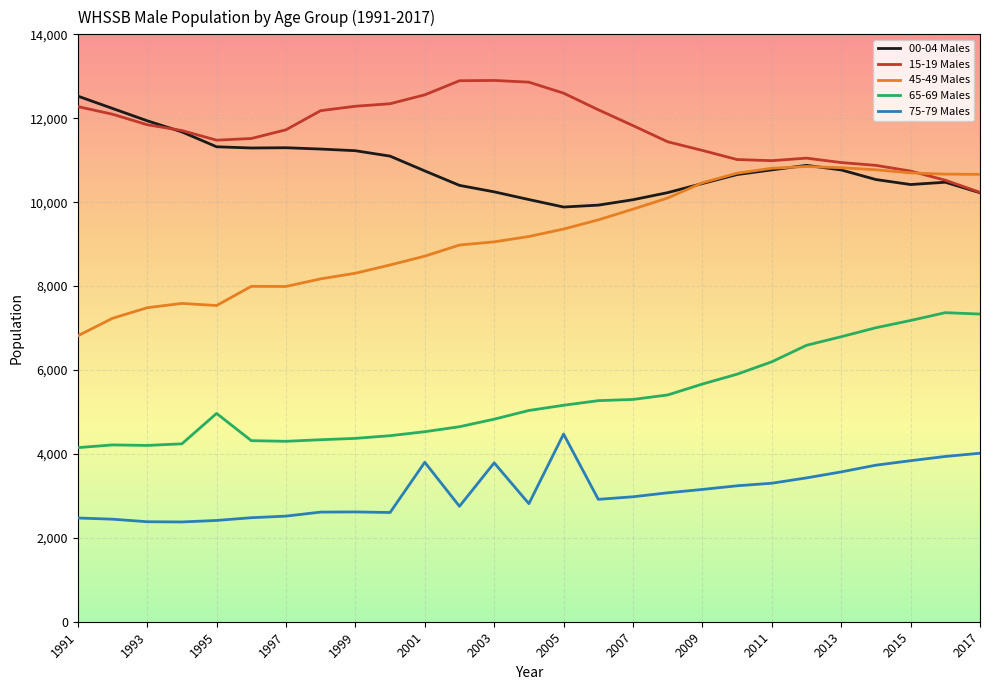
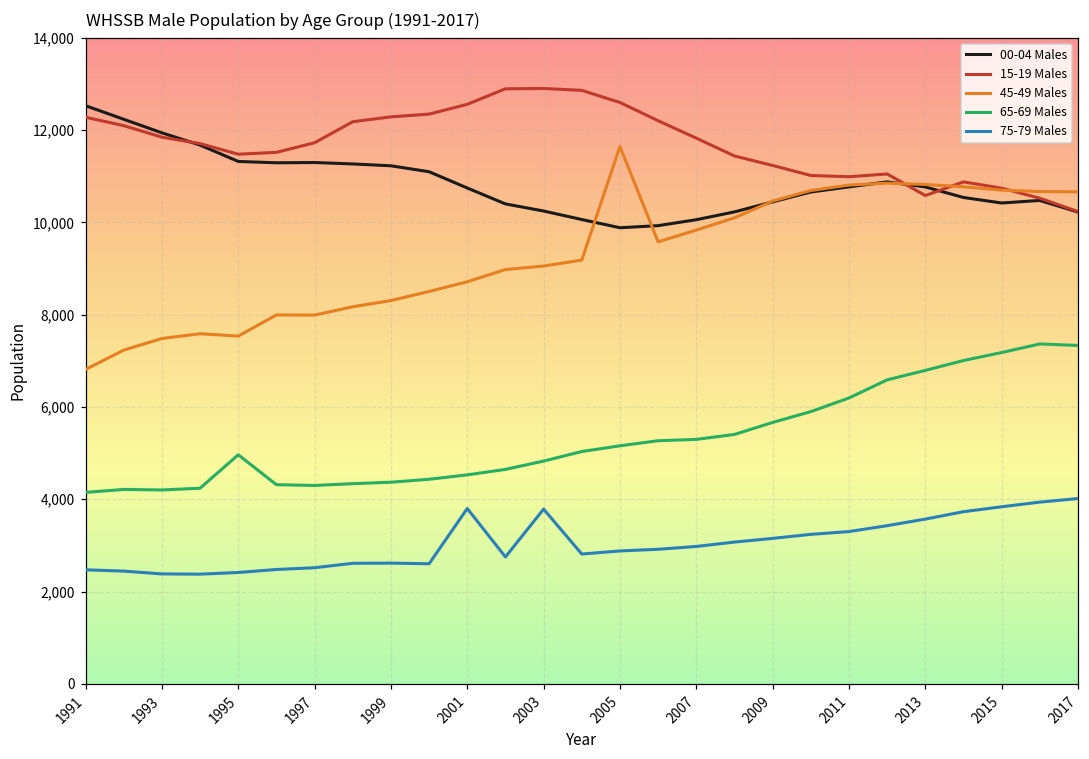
  {
    "00-04 Males": {
      "1991": "12,500",
      "1993": "11,900",
      "1995": "11,300",
      "1997": "11,300",
      "1999": "11,200",
      "2001": "10,700",
      "2003": "10,200",
      "2005": "9,900",
      "2007": "10,100",
      "2015": "10,400"
    },
    "15-19 Males": {
      "1991": "12,300",
      "1993": "11,800",
      "1995": "11,500",
      "1997": "11,700",
      "1999": "12,300",
      "2001": "12,600",
      "2003": "12,900",
      "2005": "12,600",
      "2007": "11,800",
      "2009": "11,200",
      "2011": "11,000",
-     "2013": "10,900"
+     "2013": "10,600"
    },
    "45-49 Males": {
      "1991": "6,800",
      "1993": "7,500",
      "1995": "7,500",
      "1997": "8,000",
      "1999": "8,300",
      "2001": "8,700",
      "2003": "9,100",
-     "2005": "9,400",
+     "2005": "11,600",
      "2007": "9,800",
      "2017": "10,700"
    },
    "65-69 Males": {
      "1991": "4,100",
      "1993": "4,200",
      "1995": "5,000",
      "1997": "4,300",
      "1999": "4,400",
      "2001": "4,500",
      "2003": "4,800",
      "2005": "5,200",
      "2007": "5,300",
      "2009": "5,700",
      "2011": "6,200",
      "2013": "6,800",
      "2015": "7,200",
      "2017": "7,300"
    },
    "75-79 Males": {
      "1991": "2,500",
      "1993": "2,400",
      "1995": "2,400",
      "1997": "2,500",
      "1999": "2,600",
      "2001": "3,800",
      "2003": "3,800",
-     "2005": "4,500",
+     "2005": "2,900",
      "2007": "3,000",
      "2009": "3,200",
      "2011": "3,300",
      "2013": "3,600",
      "2015": "3,800",
      "2017": "4,000"
    }
  }
